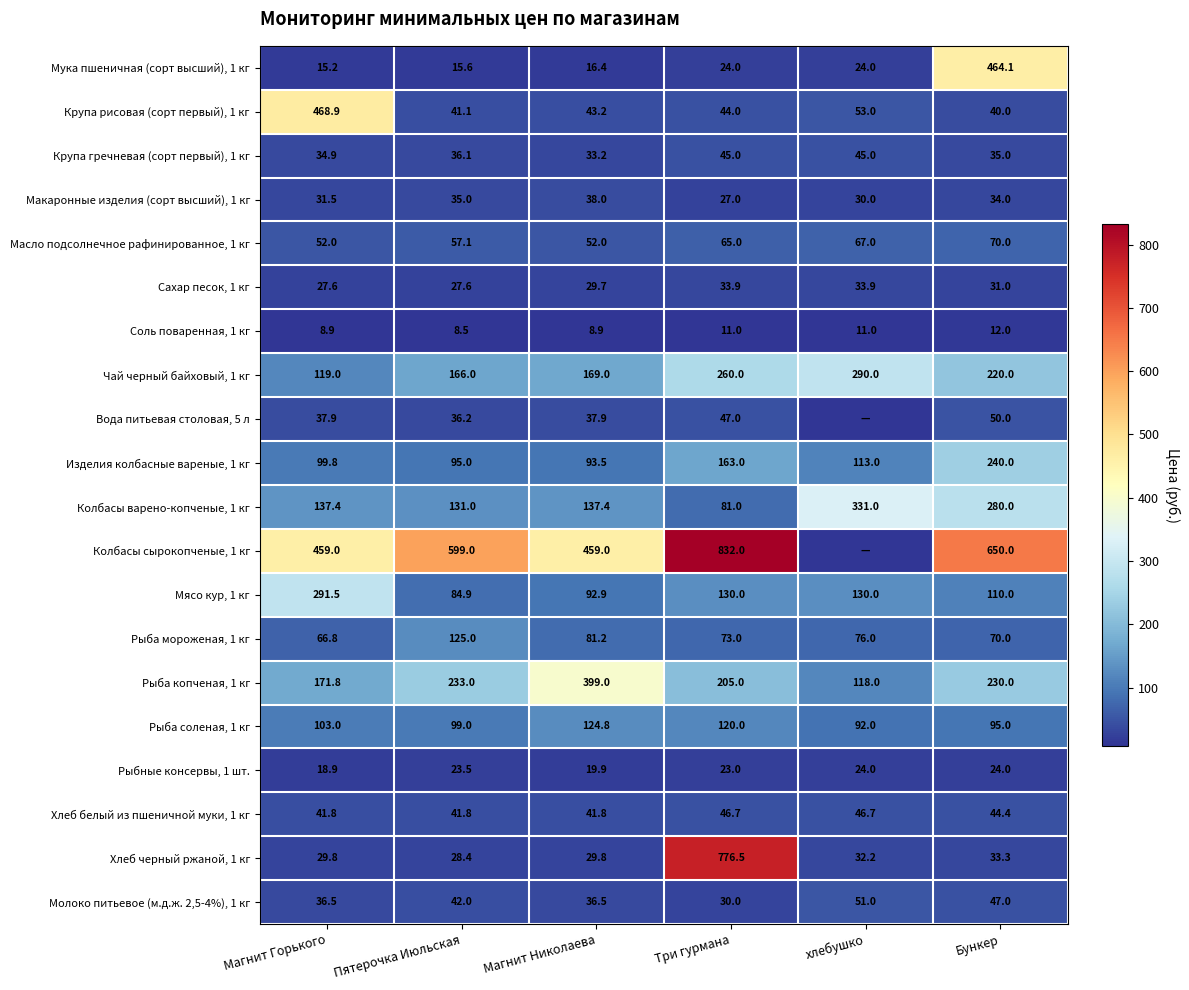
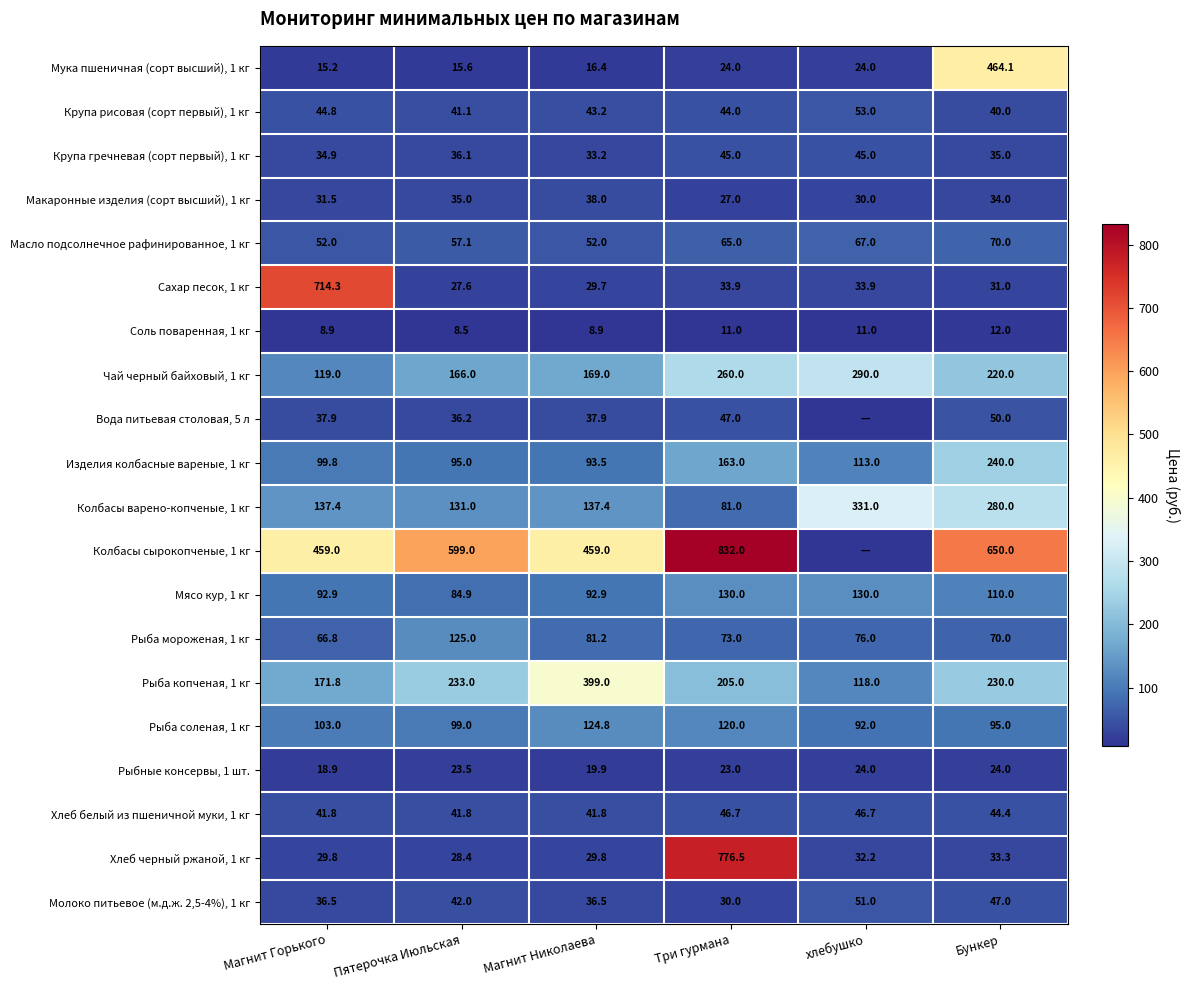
  {
    "Мука пшеничная (сорт высший), 1 кг": {
      "Магнит Горького": 15.2,
      "Пятерочка Июльская": 15.6,
      "Магнит Николаева": 16.4,
      "Три гурмана": 24.0,
      "хлебушко": 24.0,
      "Бункер": 464.1
    },
    "Крупа рисовая (сорт первый), 1 кг": {
-     "Магнит Горького": 468.9,
+     "Магнит Горького": 44.8,
      "Пятерочка Июльская": 41.1,
      "Магнит Николаева": 43.2,
      "Три гурмана": 44.0,
      "хлебушко": 53.0,
      "Бункер": 40.0
    },
    "Крупа гречневая (сорт первый), 1 кг": {
      "Магнит Горького": 34.9,
      "Пятерочка Июльская": 36.1,
      "Магнит Николаева": 33.2,
      "Три гурмана": 45.0,
      "хлебушко": 45.0,
      "Бункер": 35.0
    },
    "Макаронные изделия (сорт высший), 1 кг": {
      "Магнит Горького": 31.5,
      "Пятерочка Июльская": 35.0,
      "Магнит Николаева": 38.0,
      "Три гурмана": 27.0,
      "хлебушко": 30.0,
      "Бункер": 34.0
    },
    "Масло подсолнечное рафинированное, 1 кг": {
      "Магнит Горького": 52.0,
      "Пятерочка Июльская": 57.1,
      "Магнит Николаева": 52.0,
      "Три гурмана": 65.0,
      "хлебушко": 67.0,
      "Бункер": 70.0
    },
    "Сахар песок, 1 кг": {
-     "Магнит Горького": 27.6,
+     "Магнит Горького": 714.3,
      "Пятерочка Июльская": 27.6,
      "Магнит Николаева": 29.7,
      "Три гурмана": 33.9,
      "хлебушко": 33.9,
      "Бункер": 31.0
    },
    "Соль поваренная, 1 кг": {
      "Магнит Горького": 8.9,
      "Пятерочка Июльская": 8.5,
      "Магнит Николаева": 8.9,
      "Три гурмана": 11.0,
      "хлебушко": 11.0,
      "Бункер": 12.0
    },
    "Чай черный байховый, 1 кг": {
      "Магнит Горького": 119.0,
      "Пятерочка Июльская": 166.0,
      "Магнит Николаева": 169.0,
      "Три гурмана": 260.0,
      "хлебушко": 290.0,
      "Бункер": 220.0
    },
    "Вода питьевая столовая, 5 л": {
      "Магнит Горького": 37.9,
      "Пятерочка Июльская": 36.2,
      "Магнит Николаева": 37.9,
      "Три гурмана": 47.0,
      "Бункер": 50.0
    },
    "Изделия колбасные вареные, 1 кг": {
      "Магнит Горького": 99.8,
      "Пятерочка Июльская": 95.0,
      "Магнит Николаева": 93.5,
      "Три гурмана": 163.0,
      "хлебушко": 113.0,
      "Бункер": 240.0
    },
    "Колбасы варено-копченые, 1 кг": {
      "Магнит Горького": 137.4,
      "Пятерочка Июльская": 131.0,
      "Магнит Николаева": 137.4,
      "Три гурмана": 81.0,
      "хлебушко": 331.0,
      "Бункер": 280.0
    },
    "Колбасы сырокопченые, 1 кг": {
      "Магнит Горького": 459.0,
      "Пятерочка Июльская": 599.0,
      "Магнит Николаева": 459.0,
      "Три гурмана": 832.0,
      "Бункер": 650.0
    },
    "Мясо кур, 1 кг": {
-     "Магнит Горького": 291.5,
+     "Магнит Горького": 92.9,
      "Пятерочка Июльская": 84.9,
      "Магнит Николаева": 92.9,
      "Три гурмана": 130.0,
      "хлебушко": 130.0,
      "Бункер": 110.0
    },
    "Рыба мороженая, 1 кг": {
      "Магнит Горького": 66.8,
      "Пятерочка Июльская": 125.0,
      "Магнит Николаева": 81.2,
      "Три гурмана": 73.0,
      "хлебушко": 76.0,
      "Бункер": 70.0
    },
    "Рыба копченая, 1 кг": {
      "Магнит Горького": 171.8,
      "Пятерочка Июльская": 233.0,
      "Магнит Николаева": 399.0,
      "Три гурмана": 205.0,
      "хлебушко": 118.0,
      "Бункер": 230.0
    },
    "Рыба соленая, 1 кг": {
      "Магнит Горького": 103.0,
      "Пятерочка Июльская": 99.0,
      "Магнит Николаева": 124.8,
      "Три гурмана": 120.0,
      "хлебушко": 92.0,
      "Бункер": 95.0
    },
    "Рыбные консервы, 1 шт.": {
      "Магнит Горького": 18.9,
      "Пятерочка Июльская": 23.5,
      "Магнит Николаева": 19.9,
      "Три гурмана": 23.0,
      "хлебушко": 24.0,
      "Бункер": 24.0
    },
    "Хлеб белый из пшеничной муки, 1 кг": {
      "Магнит Горького": 41.8,
      "Пятерочка Июльская": 41.8,
      "Магнит Николаева": 41.8,
      "Три гурмана": 46.7,
      "хлебушко": 46.7,
      "Бункер": 44.4
    },
    "Хлеб черный ржаной, 1 кг": {
      "Магнит Горького": 29.8,
      "Пятерочка Июльская": 28.4,
      "Магнит Николаева": 29.8,
      "Три гурмана": 776.5,
      "хлебушко": 32.2,
      "Бункер": 33.3
    },
    "Молоко питьевое (м.д.ж. 2,5-4%), 1 кг": {
      "Магнит Горького": 36.5,
      "Пятерочка Июльская": 42.0,
      "Магнит Николаева": 36.5,
      "Три гурмана": 30.0,
      "хлебушко": 51.0,
      "Бункер": 47.0
    }
  }
